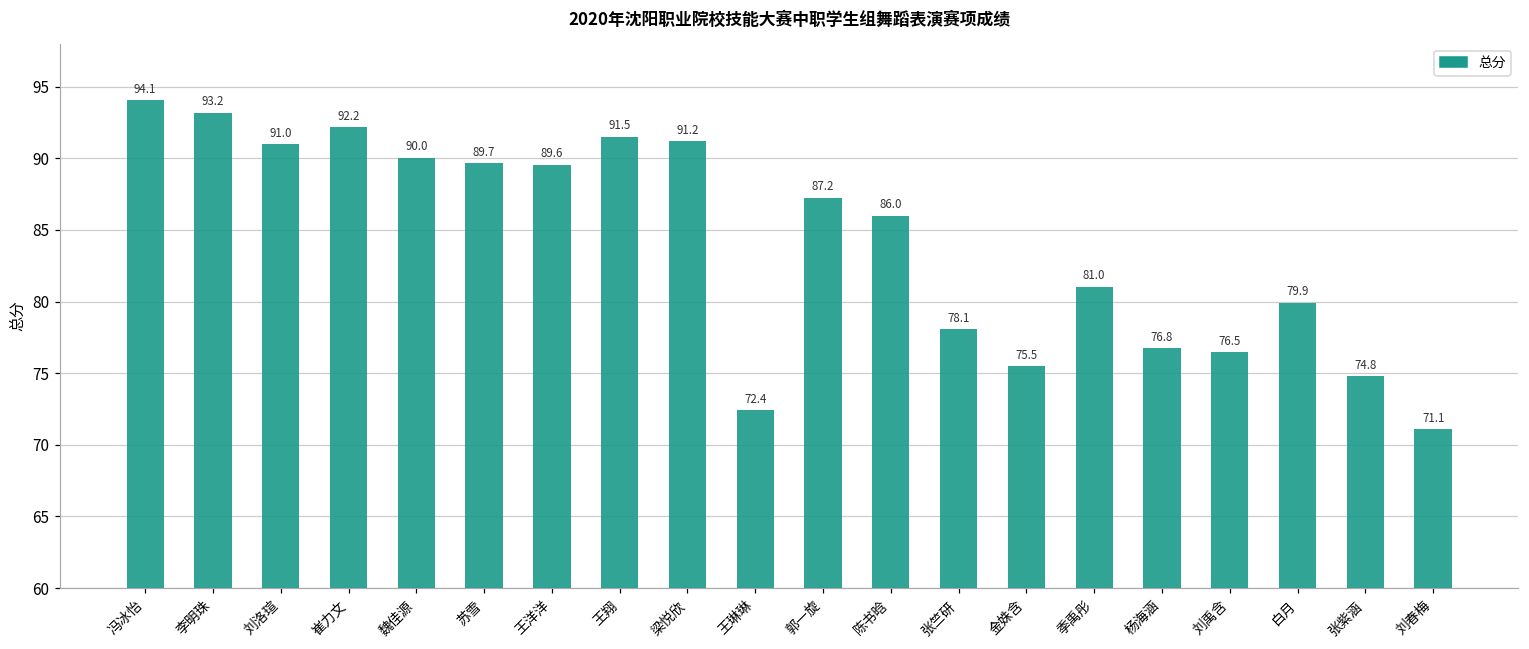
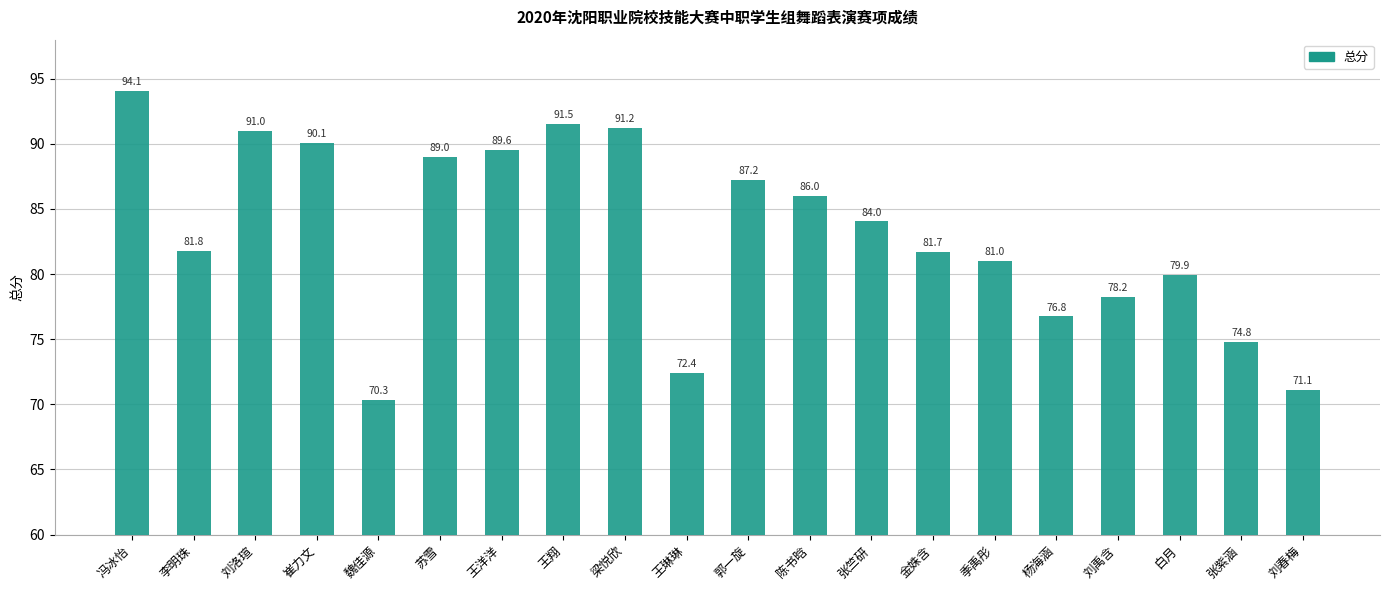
  {
    "冯冰怡": 94.1,
-   "李明珠": 93.2,
+   "李明珠": 81.8,
    "刘洛瑄": 91.0,
-   "崔力文": 92.2,
-   "魏佳源": 90.0,
-   "苏雪": 89.7,
+   "崔力文": 90.1,
+   "魏佳源": 70.3,
+   "苏雪": 89.0,
    "王洋洋": 89.6,
    "王翔": 91.5,
    "梁悦欣": 91.2,
    "王琳琳": 72.4,
    "郭一旋": 87.2,
    "陈书晗": 86.0,
-   "张竺研": 78.1,
-   "金姝含": 75.5,
+   "张竺研": 84.0,
+   "金姝含": 81.7,
    "季禹彤": 81.0,
    "杨海涵": 76.8,
-   "刘禹含": 76.5,
+   "刘禹含": 78.2,
    "白月": 79.9,
    "张紫涵": 74.8,
    "刘春梅": 71.1
  }
